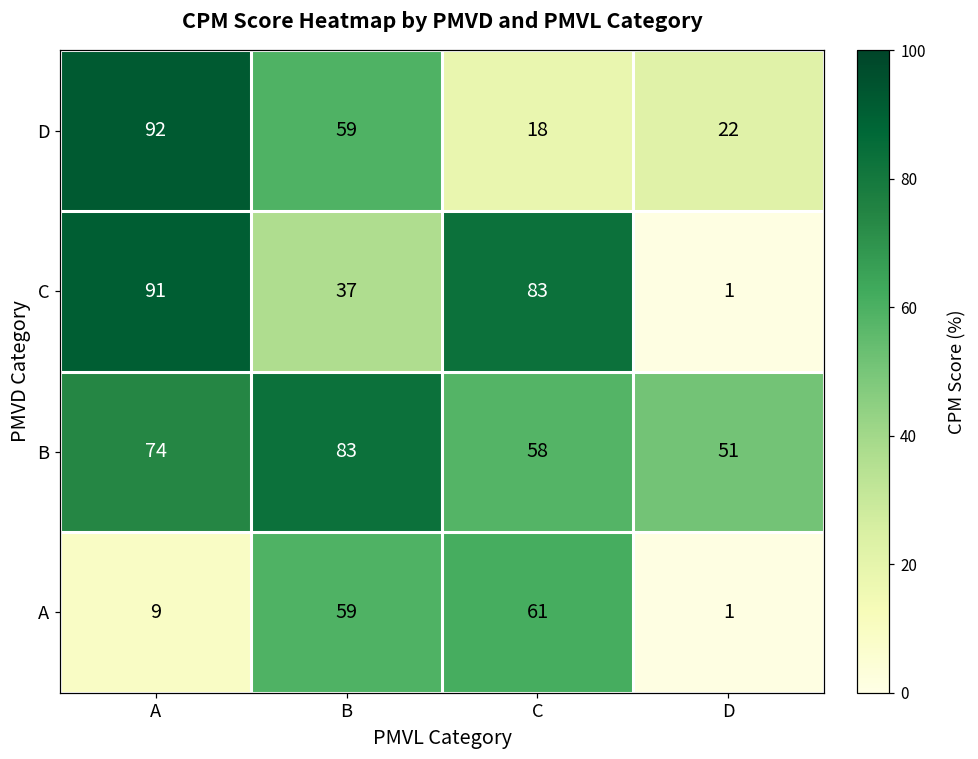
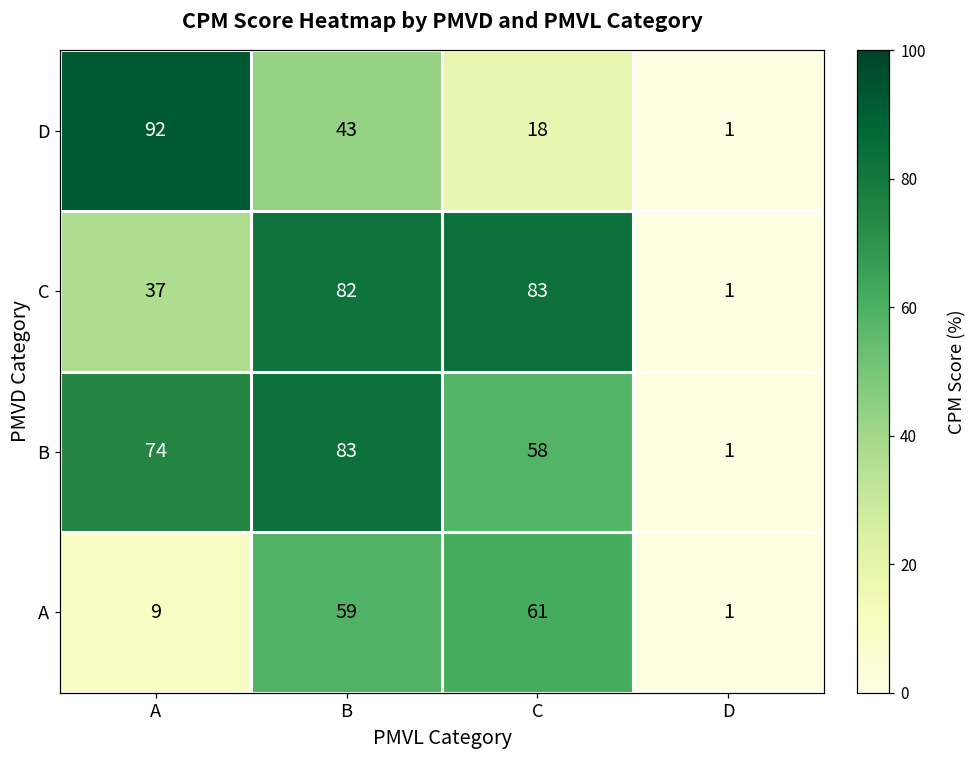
  {
    "D": {
      "A": 92,
-     "B": 59,
+     "B": 43,
      "C": 18,
-     "D": 22
+     "D": 1
    },
    "C": {
-     "A": 91,
-     "B": 37,
+     "A": 37,
+     "B": 82,
      "C": 83,
      "D": 1
    },
    "B": {
      "A": 74,
      "B": 83,
      "C": 58,
-     "D": 51
+     "D": 1
    },
    "A": {
      "A": 9,
      "B": 59,
      "C": 61,
      "D": 1
    }
  }
